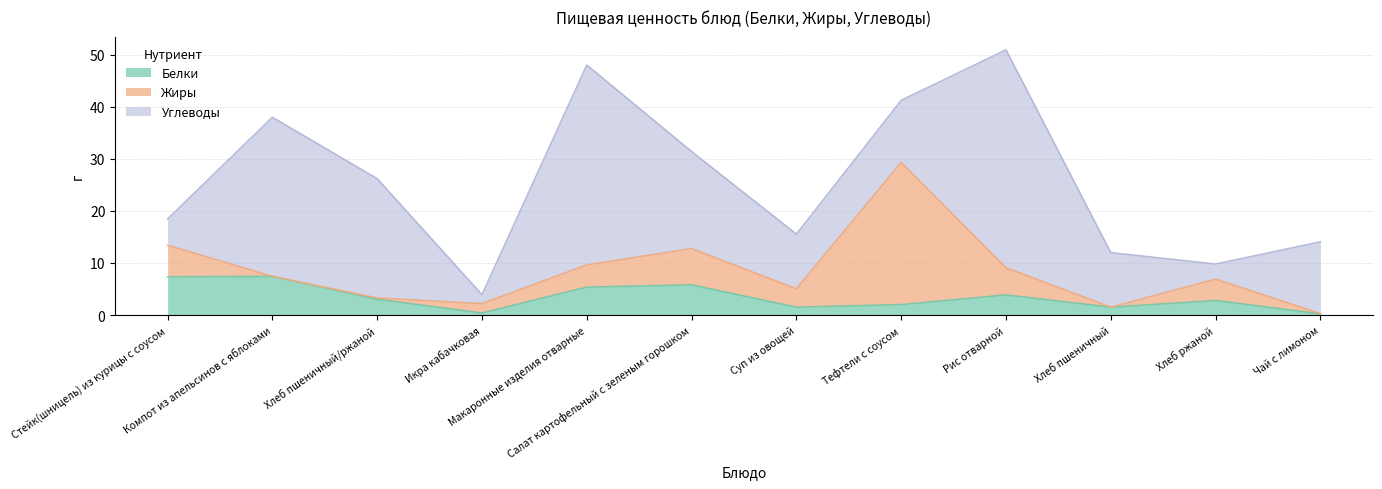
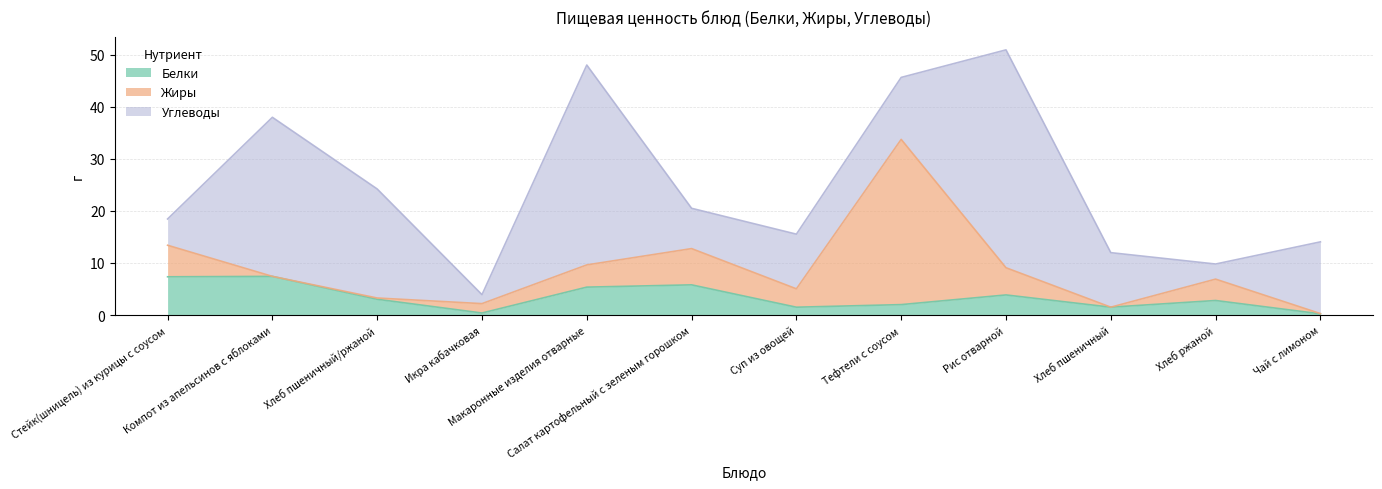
  {
    "Белки": {
      "Стейк(шницель) из курицы с соусом": 7,
      "Икра кабачковая": 0,
      "Макаронные изделия отварные": 5,
      "Салат картофельный с зеленым горошком": 6,
      "Суп из овощей": 2,
      "Тефтели с соусом": 2,
      "Рис отварной": 4,
      "Хлеб ржаной": 3
    },
    "Жиры": {
      "Стейк(шницель) из курицы с соусом": 6,
      "Икра кабачковая": 2,
      "Макаронные изделия отварные": 4,
      "Салат картофельный с зеленым горошком": 7,
      "Суп из овощей": 4,
-     "Тефтели с соусом": 27,
+     "Тефтели с соусом": 32,
      "Рис отварной": 5,
      "Хлеб ржаной": 4
    },
    "Углеводы": {
      "Стейк(шницель) из курицы с соусом": 5,
      "Компот из апельсинов с яблоками": 31,
-     "Хлеб пшеничный/ржаной": 23,
+     "Хлеб пшеничный/ржаной": 21,
      "Икра кабачковая": 2,
      "Макаронные изделия отварные": 38,
-     "Салат картофельный с зеленым горошком": 19,
+     "Салат картофельный с зеленым горошком": 8,
      "Суп из овощей": 10,
      "Тефтели с соусом": 12,
      "Рис отварной": 42,
      "Хлеб пшеничный": 10,
      "Хлеб ржаной": 3,
      "Чай с лимоном": 14
    }
  }
